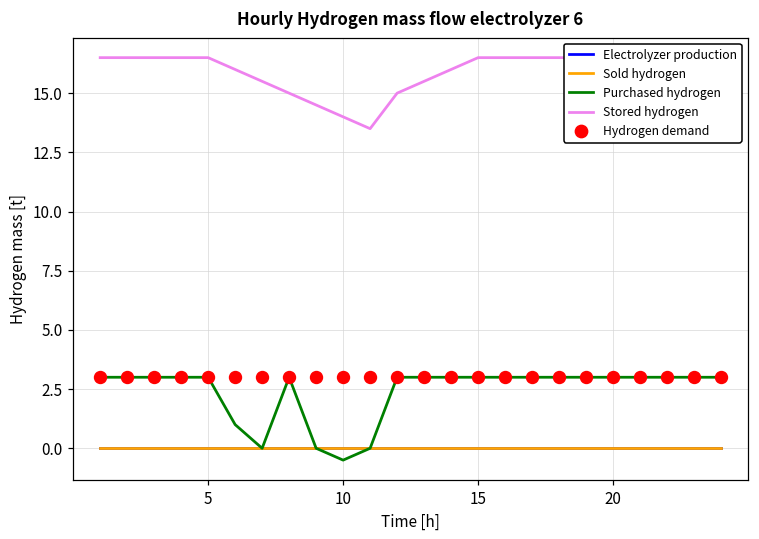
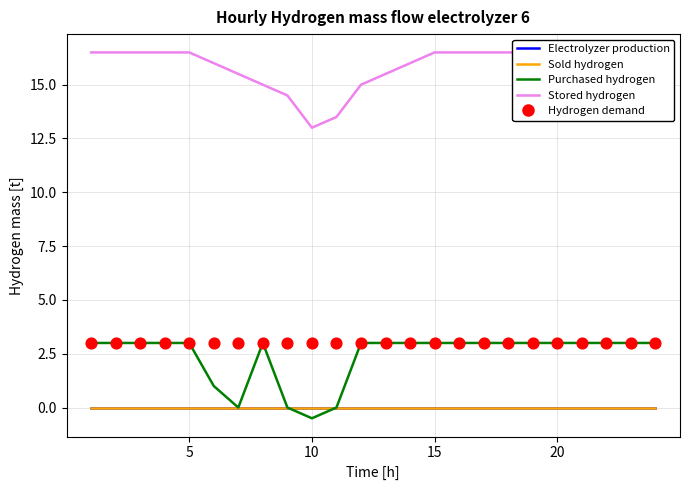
  {
    "Sold hydrogen": {
      "5": 0,
      "10": 0,
      "15": 0,
      "20": 0
    },
    "Purchased hydrogen": {
      "10": -0.5
    },
    "Stored hydrogen": {
      "5": 16.5,
-     "10": 14,
+     "10": 13,
      "15": 16.5
    }
  }
